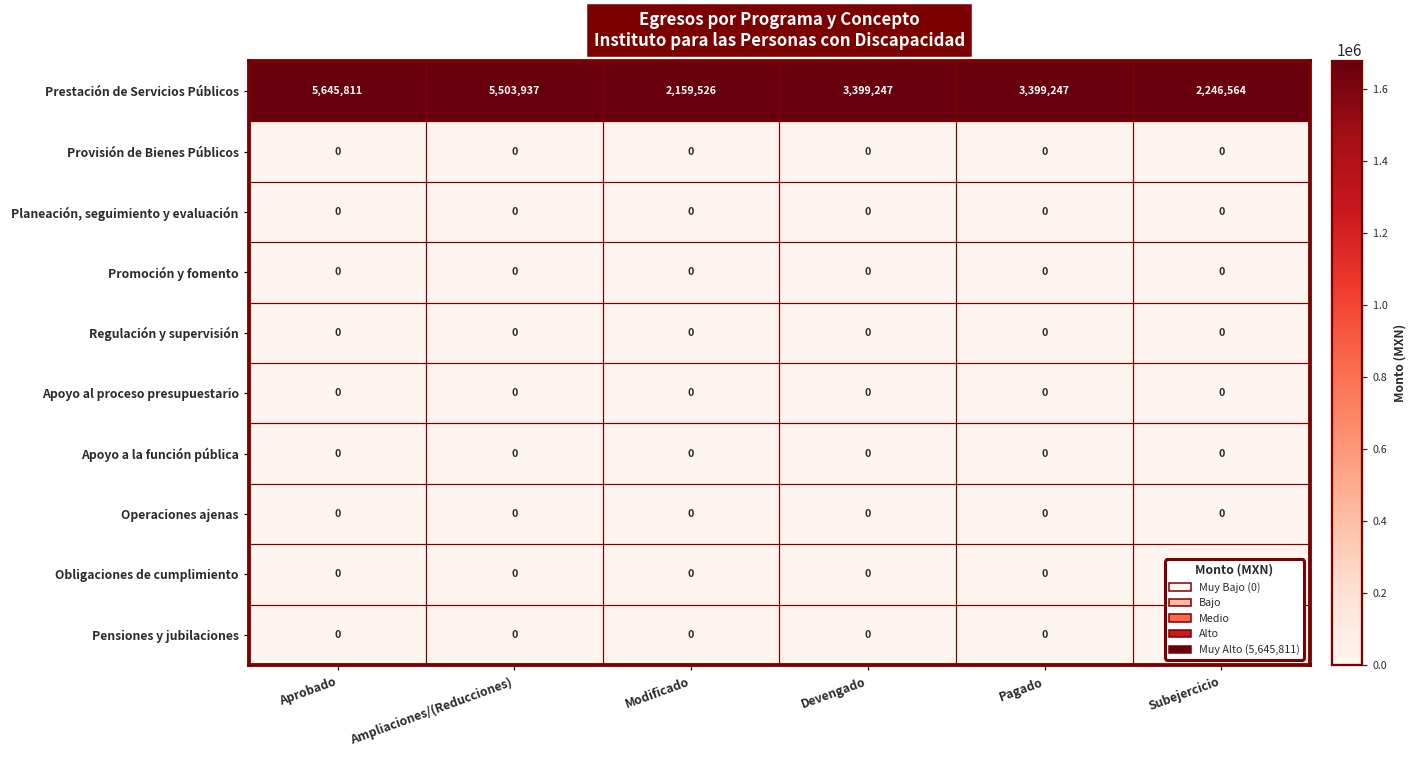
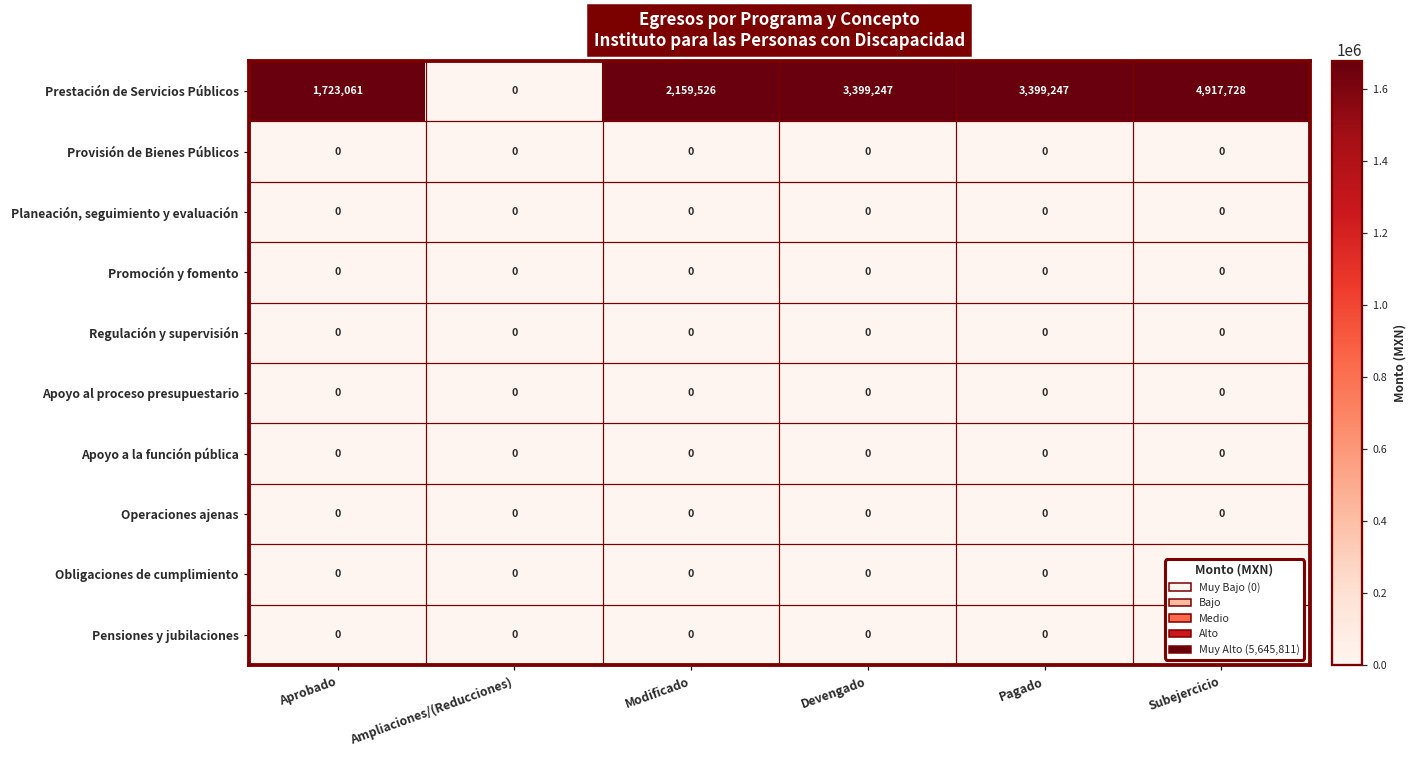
  {
    "Prestación de Servicios Públicos": {
-     "Aprobado": "5,645,811",
-     "Ampliaciones/(Reducciones)": "5,503,937",
+     "Aprobado": "1,723,061",
+     "Ampliaciones/(Reducciones)": "0",
      "Modificado": "2,159,526",
      "Devengado": "3,399,247",
      "Pagado": "3,399,247",
-     "Subejercicio": "2,246,564"
+     "Subejercicio": "4,917,728"
    },
    "Provisión de Bienes Públicos": {
      "Aprobado": "0",
      "Ampliaciones/(Reducciones)": "0",
      "Modificado": "0",
      "Devengado": "0",
      "Pagado": "0",
      "Subejercicio": "0"
    },
    "Planeación, seguimiento y evaluación": {
      "Aprobado": "0",
      "Ampliaciones/(Reducciones)": "0",
      "Modificado": "0",
      "Devengado": "0",
      "Pagado": "0",
      "Subejercicio": "0"
    },
    "Promoción y fomento": {
      "Aprobado": "0",
      "Ampliaciones/(Reducciones)": "0",
      "Modificado": "0",
      "Devengado": "0",
      "Pagado": "0",
      "Subejercicio": "0"
    },
    "Regulación y supervisión": {
      "Aprobado": "0",
      "Ampliaciones/(Reducciones)": "0",
      "Modificado": "0",
      "Devengado": "0",
      "Pagado": "0",
      "Subejercicio": "0"
    },
    "Apoyo al proceso presupuestario": {
      "Aprobado": "0",
      "Ampliaciones/(Reducciones)": "0",
      "Modificado": "0",
      "Devengado": "0",
      "Pagado": "0",
      "Subejercicio": "0"
    },
    "Apoyo a la función pública": {
      "Aprobado": "0",
      "Ampliaciones/(Reducciones)": "0",
      "Modificado": "0",
      "Devengado": "0",
      "Pagado": "0",
      "Subejercicio": "0"
    },
    "Operaciones ajenas": {
      "Aprobado": "0",
      "Ampliaciones/(Reducciones)": "0",
      "Modificado": "0",
      "Devengado": "0",
      "Pagado": "0",
      "Subejercicio": "0"
    },
    "Obligaciones de cumplimiento": {
      "Aprobado": "0",
      "Ampliaciones/(Reducciones)": "0",
      "Modificado": "0",
      "Devengado": "0",
      "Pagado": "0"
    },
    "Pensiones y jubilaciones": {
      "Aprobado": "0",
      "Ampliaciones/(Reducciones)": "0",
      "Modificado": "0",
      "Devengado": "0",
      "Pagado": "0"
    }
  }
